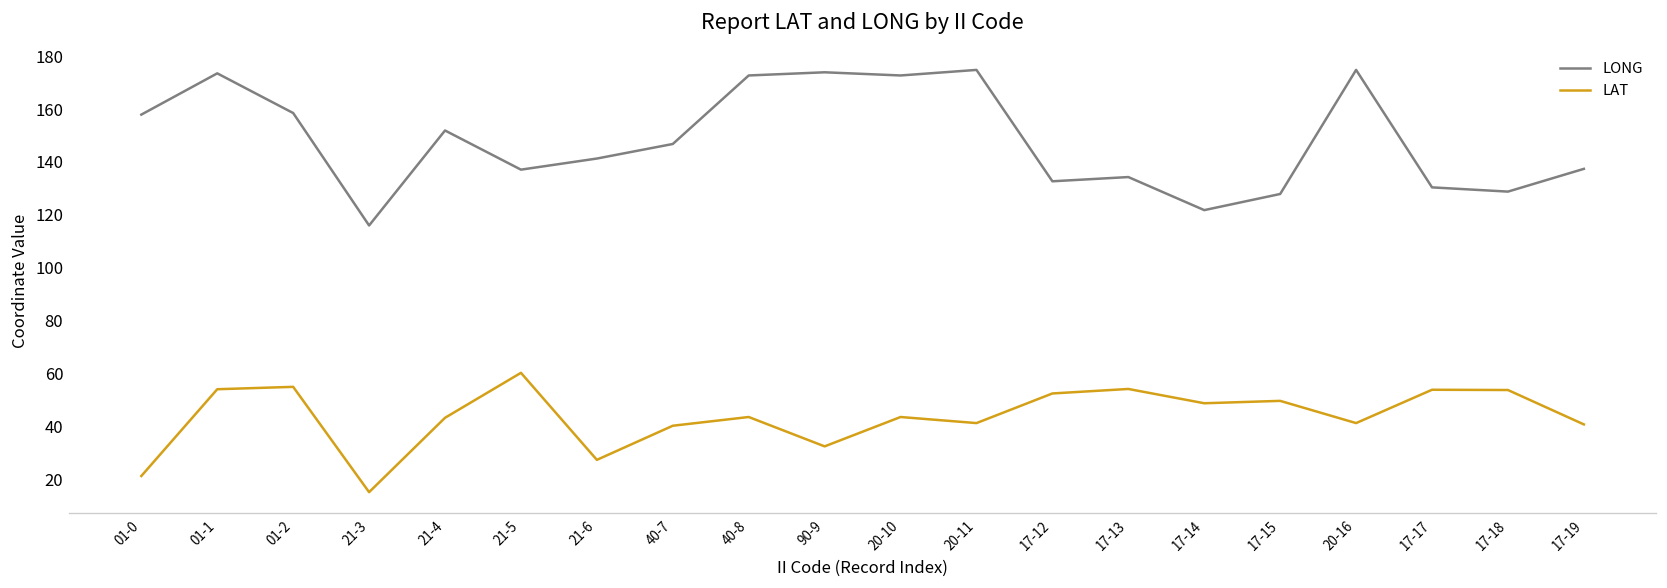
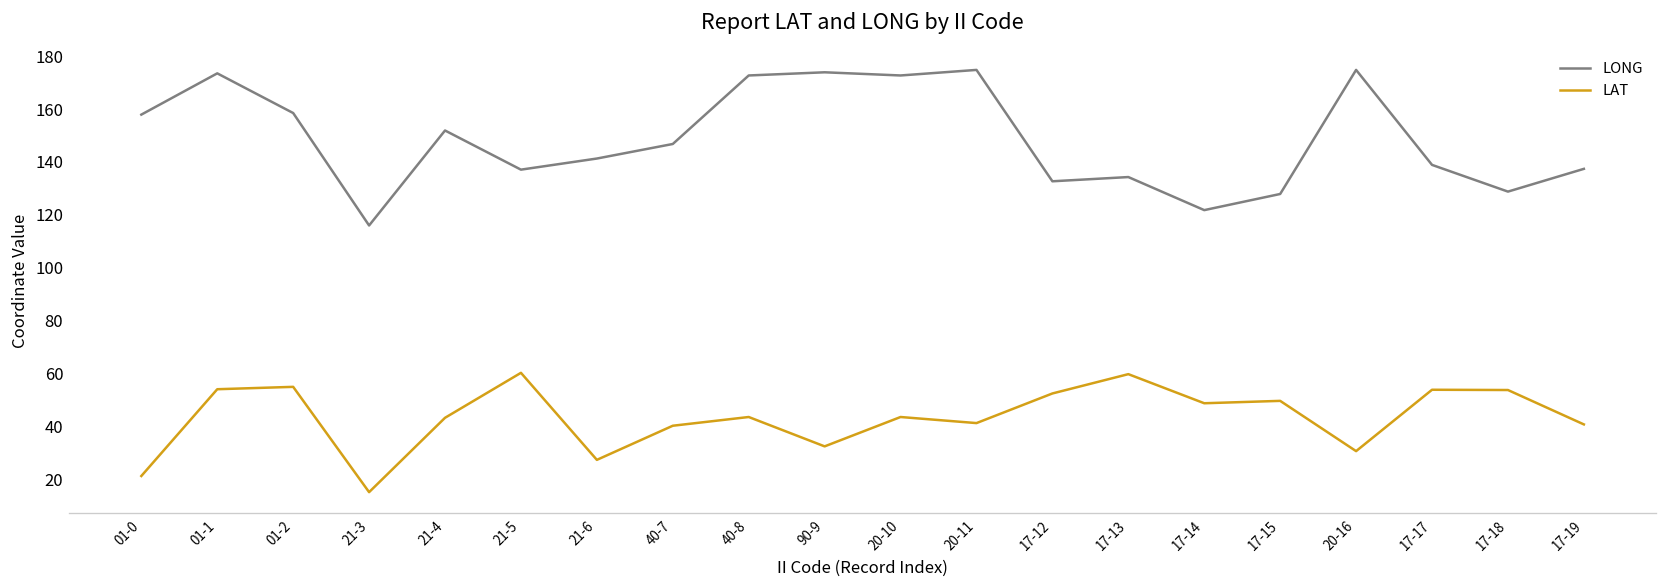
  {
    "LONG": {
      "01-0": 158,
      "01-1": 174,
      "01-2": 159,
      "21-3": 116,
      "21-4": 152,
      "21-5": 137,
      "21-6": 141,
      "40-7": 147,
      "40-8": 173,
      "90-9": 174,
      "20-10": 173,
      "20-11": 175,
      "17-12": 133,
      "17-13": 134,
      "17-14": 122,
      "17-15": 128,
      "20-16": 175,
-     "17-17": 130,
+     "17-17": 139,
      "17-18": 129,
      "17-19": 137
    },
    "LAT": {
      "01-0": 21,
      "01-1": 54,
      "01-2": 55,
      "21-3": 15,
      "21-4": 43,
      "21-5": 60,
      "21-6": 27,
      "40-7": 40,
      "40-8": 44,
      "90-9": 33,
      "20-10": 44,
      "20-11": 41,
      "17-12": 53,
-     "17-13": 54,
+     "17-13": 60,
      "17-14": 49,
      "17-15": 50,
-     "20-16": 41,
+     "20-16": 31,
      "17-17": 54,
      "17-18": 54,
      "17-19": 41
    }
  }
